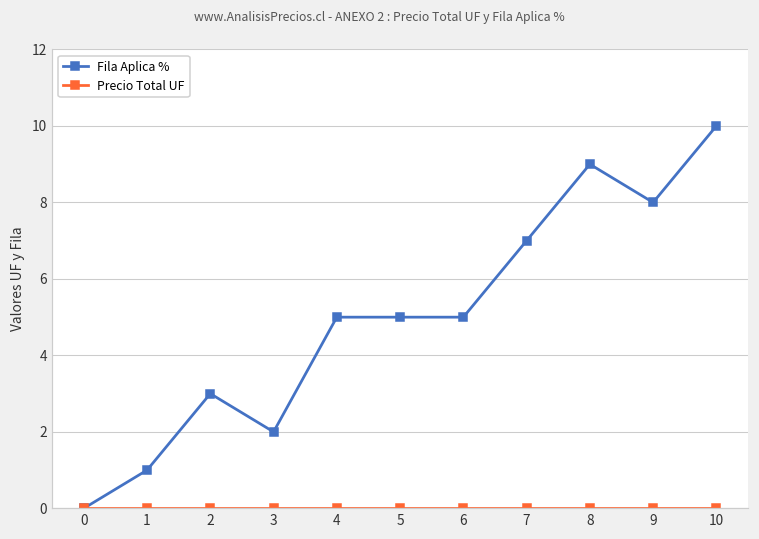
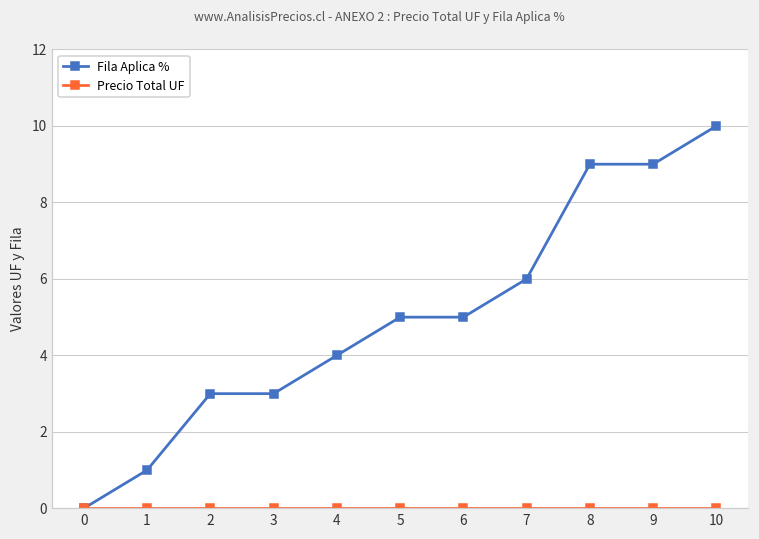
  {
    "Fila Aplica %": {
      "1": 1,
      "2": 3,
-     "3": 2,
-     "4": 5,
+     "3": 3,
+     "4": 4,
      "5": 5,
      "6": 5,
-     "7": 7,
+     "7": 6,
      "8": 9,
-     "9": 8,
+     "9": 9,
      "10": 10
    },
    "Precio Total UF": {
      "1": 0,
      "2": 0,
      "3": 0,
      "4": 0,
      "5": 0,
      "6": 0,
      "7": 0,
      "8": 0,
      "9": 0,
      "10": 0
    }
  }
